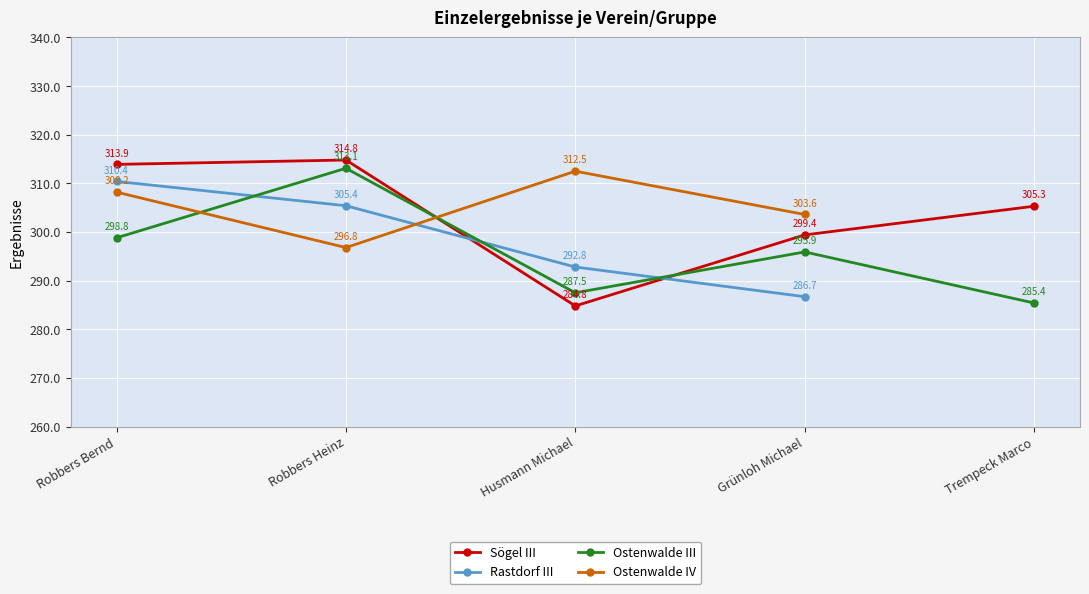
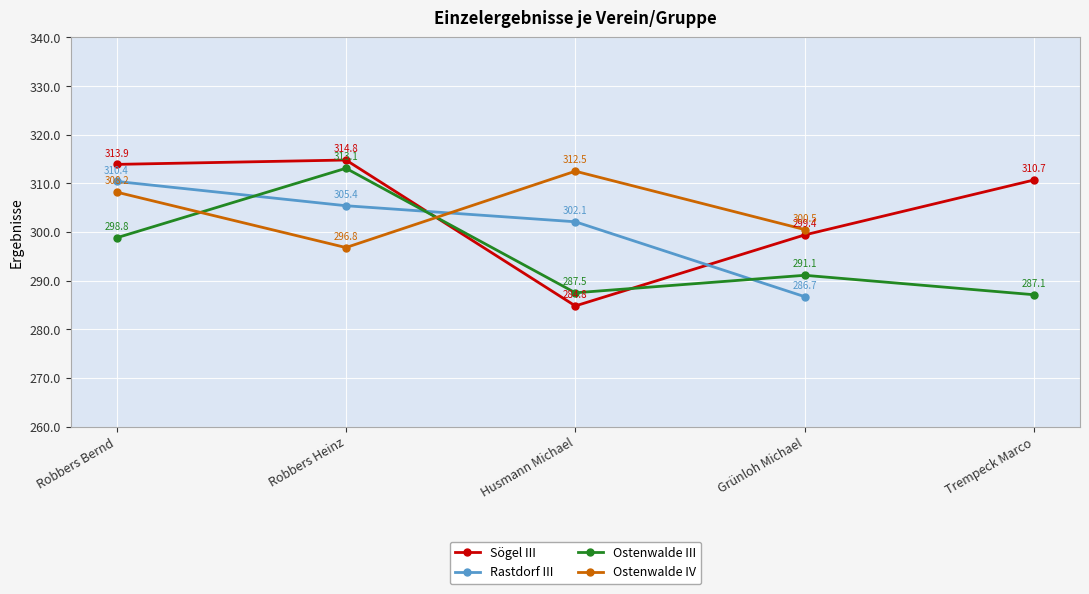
  {
    "Sögel III": {
      "Robbers Bernd": 313.9,
      "Grünloh Michael": 299.4,
-     "Trempeck Marco": 305.3
+     "Trempeck Marco": 310.7
    },
    "Rastdorf III": {
      "Robbers Heinz": 305.4,
-     "Husmann Michael": 292.8,
+     "Husmann Michael": 302.1,
      "Grünloh Michael": 286.7
    },
    "Ostenwalde III": {
      "Robbers Bernd": 298.8,
      "Husmann Michael": 287.5,
-     "Grünloh Michael": 295.9,
-     "Trempeck Marco": 285.4
+     "Grünloh Michael": 291.1,
+     "Trempeck Marco": 287.1
    },
    "Ostenwalde IV": {
      "Robbers Heinz": 296.8,
      "Husmann Michael": 312.5,
-     "Grünloh Michael": 303.6
+     "Grünloh Michael": 300.5
    }
  }
